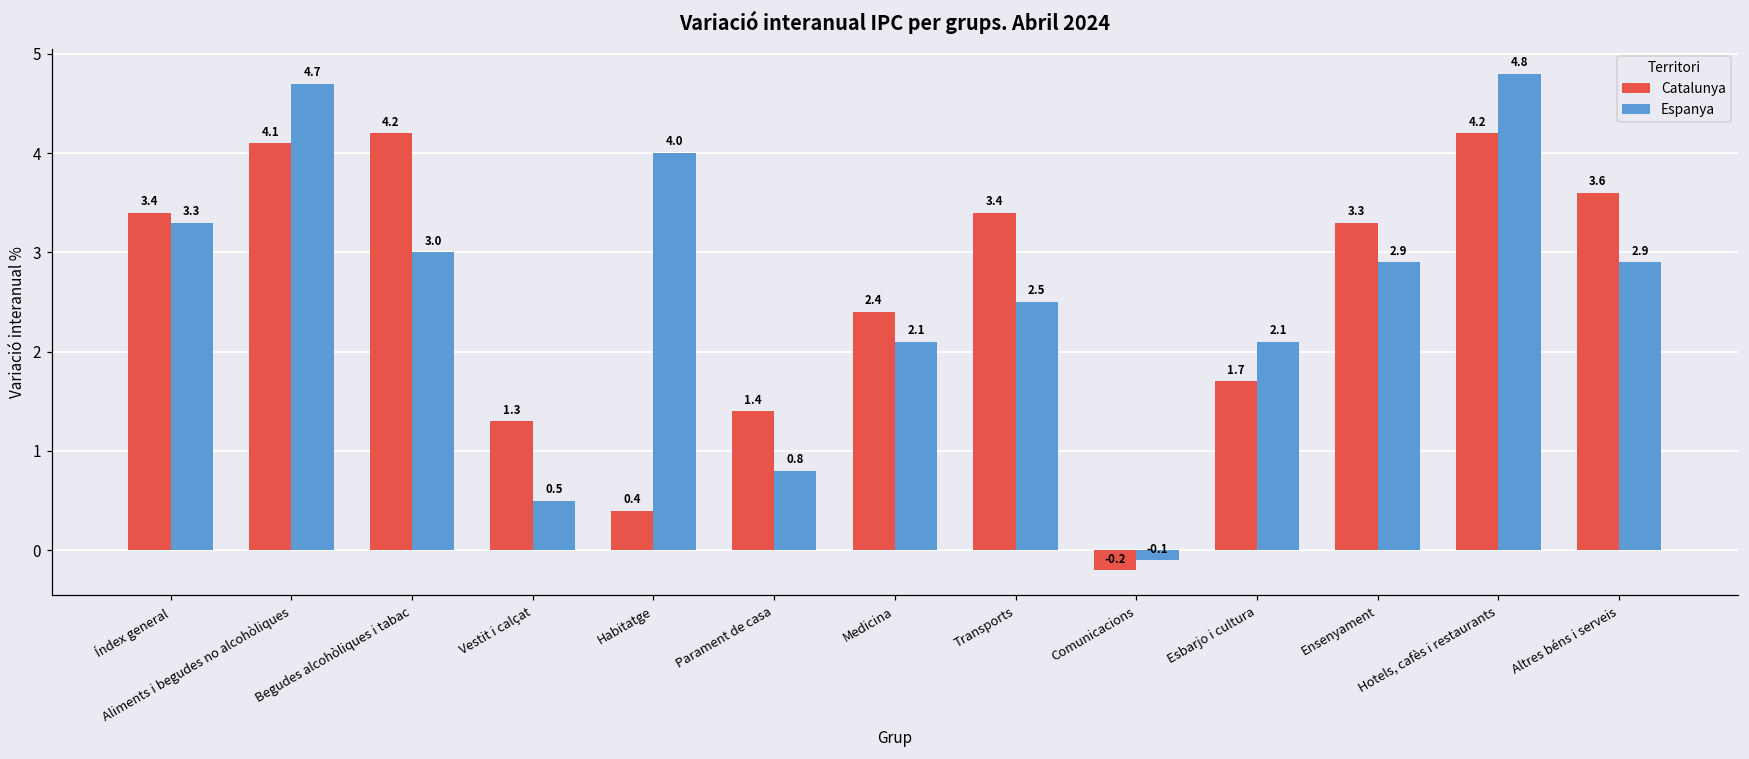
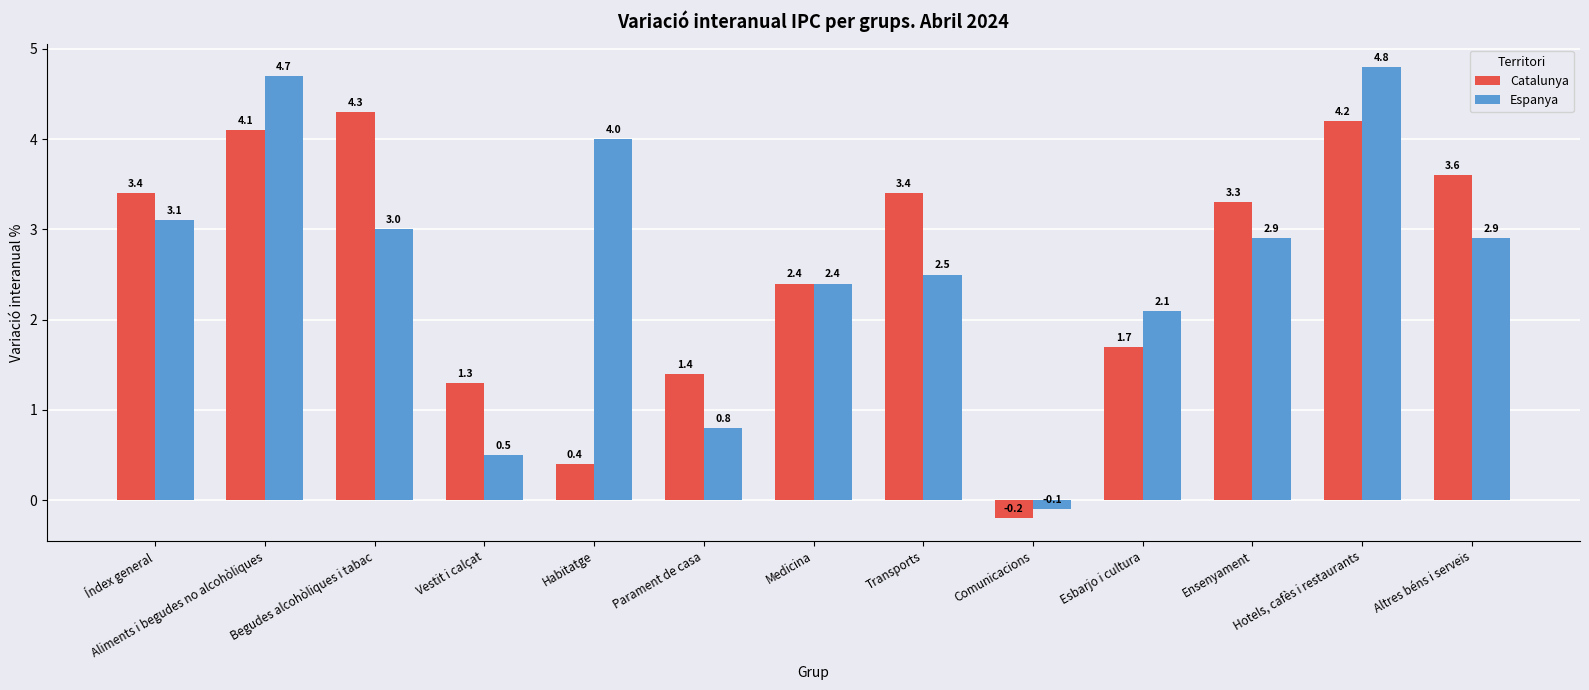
  {
    "Catalunya": {
      "Índex general": 3.4,
      "Aliments i begudes no alcohòliques": 4.1,
-     "Begudes alcohòliques i tabac": 4.2,
+     "Begudes alcohòliques i tabac": 4.3,
      "Vestit i calçat": 1.3,
      "Habitatge": 0.4,
      "Parament de casa": 1.4,
      "Medicina": 2.4,
      "Transports": 3.4,
      "Comunicacions": -0.2,
      "Esbarjo i cultura": 1.7,
      "Ensenyament": 3.3,
      "Hotels, cafès i restaurants": 4.2,
      "Altres béns i serveis": 3.6
    },
    "Espanya": {
-     "Índex general": 3.3,
+     "Índex general": 3.1,
      "Aliments i begudes no alcohòliques": 4.7,
      "Begudes alcohòliques i tabac": 3.0,
      "Vestit i calçat": 0.5,
      "Habitatge": 4.0,
      "Parament de casa": 0.8,
-     "Medicina": 2.1,
+     "Medicina": 2.4,
      "Transports": 2.5,
      "Comunicacions": -0.1,
      "Esbarjo i cultura": 2.1,
      "Ensenyament": 2.9,
      "Hotels, cafès i restaurants": 4.8,
      "Altres béns i serveis": 2.9
    }
  }
